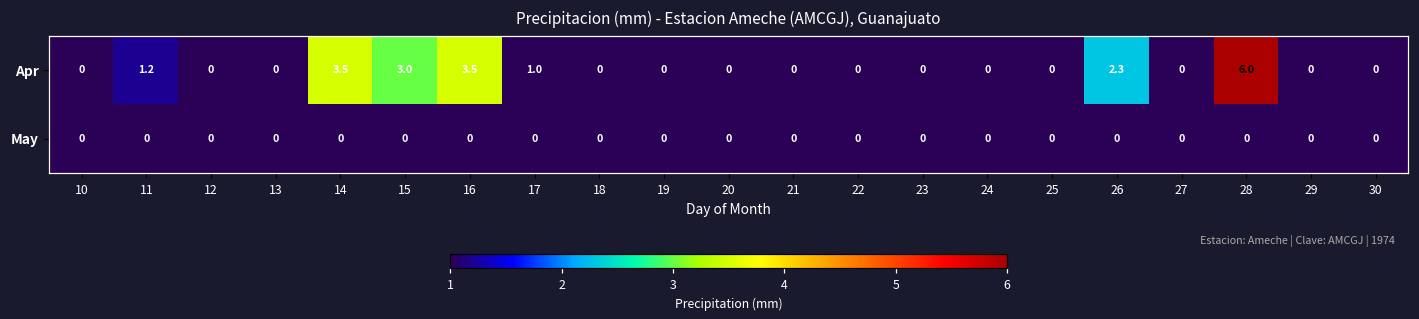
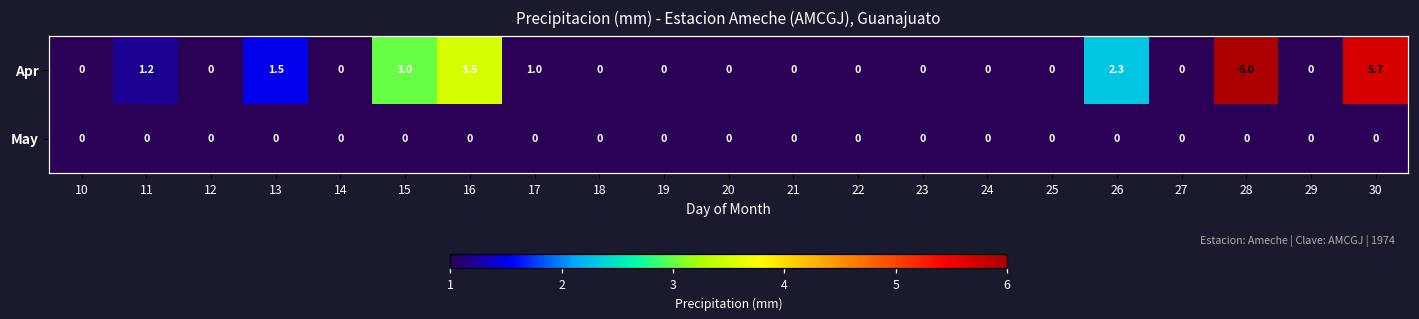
  {
    "Apr": {
      "10": 0,
      "11": 1.2,
      "12": 0,
-     "13": 0,
-     "14": 3.5,
+     "13": 1.5,
+     "14": 0,
      "15": 3.0,
      "16": 3.5,
      "17": 1.0,
      "18": 0,
      "19": 0,
      "20": 0,
      "21": 0,
      "22": 0,
      "23": 0,
      "24": 0,
      "25": 0,
      "26": 2.3,
      "27": 0,
      "28": 6.0,
      "29": 0,
-     "30": 0
+     "30": 5.7
    },
    "May": {
      "10": 0,
      "11": 0,
      "12": 0,
      "13": 0,
      "14": 0,
      "15": 0,
      "16": 0,
      "17": 0,
      "18": 0,
      "19": 0,
      "20": 0,
      "21": 0,
      "22": 0,
      "23": 0,
      "24": 0,
      "25": 0,
      "26": 0,
      "27": 0,
      "28": 0,
      "29": 0,
      "30": 0
    }
  }
